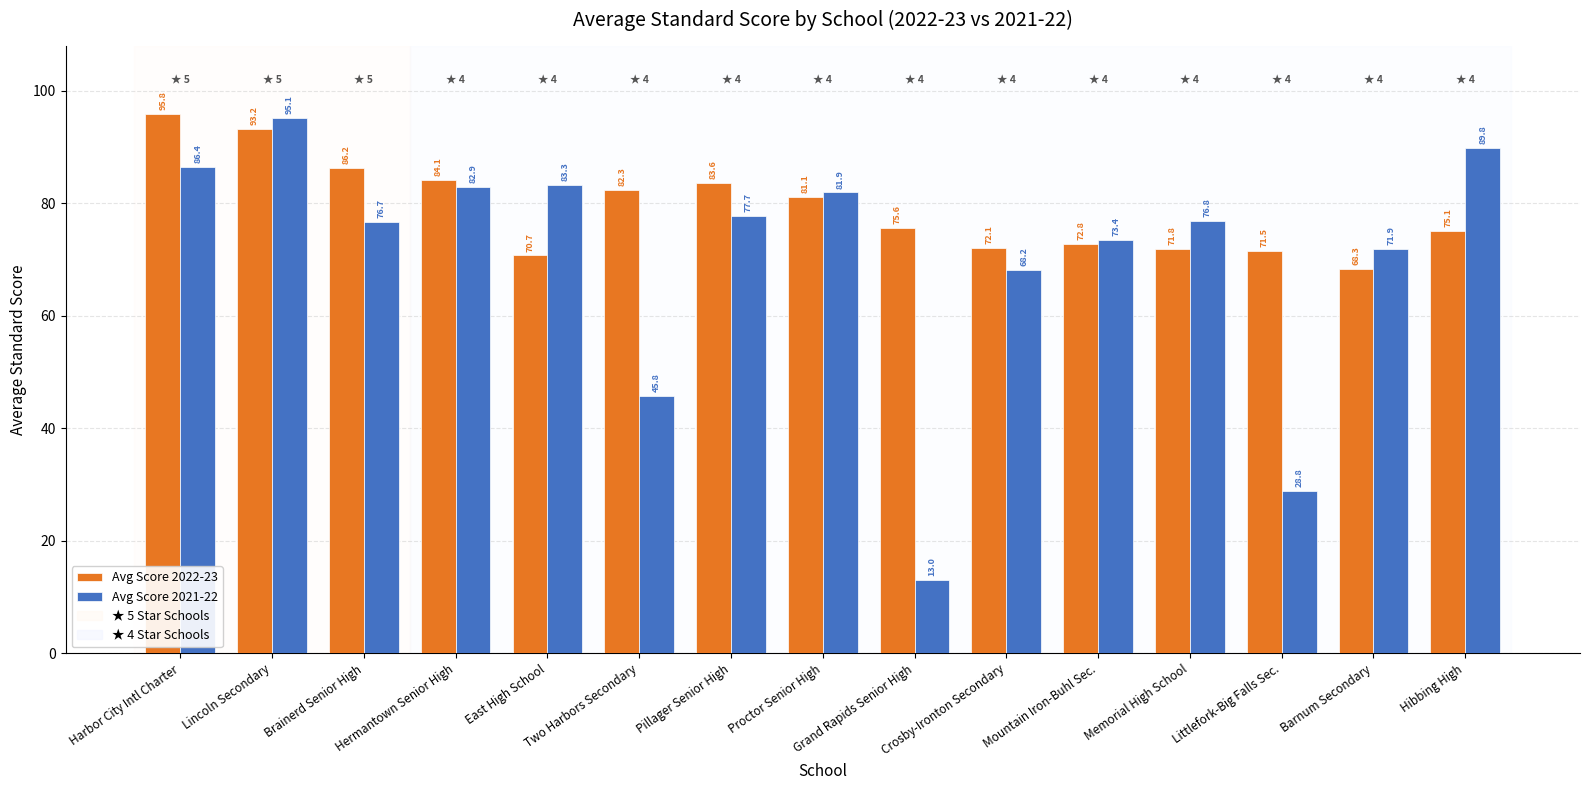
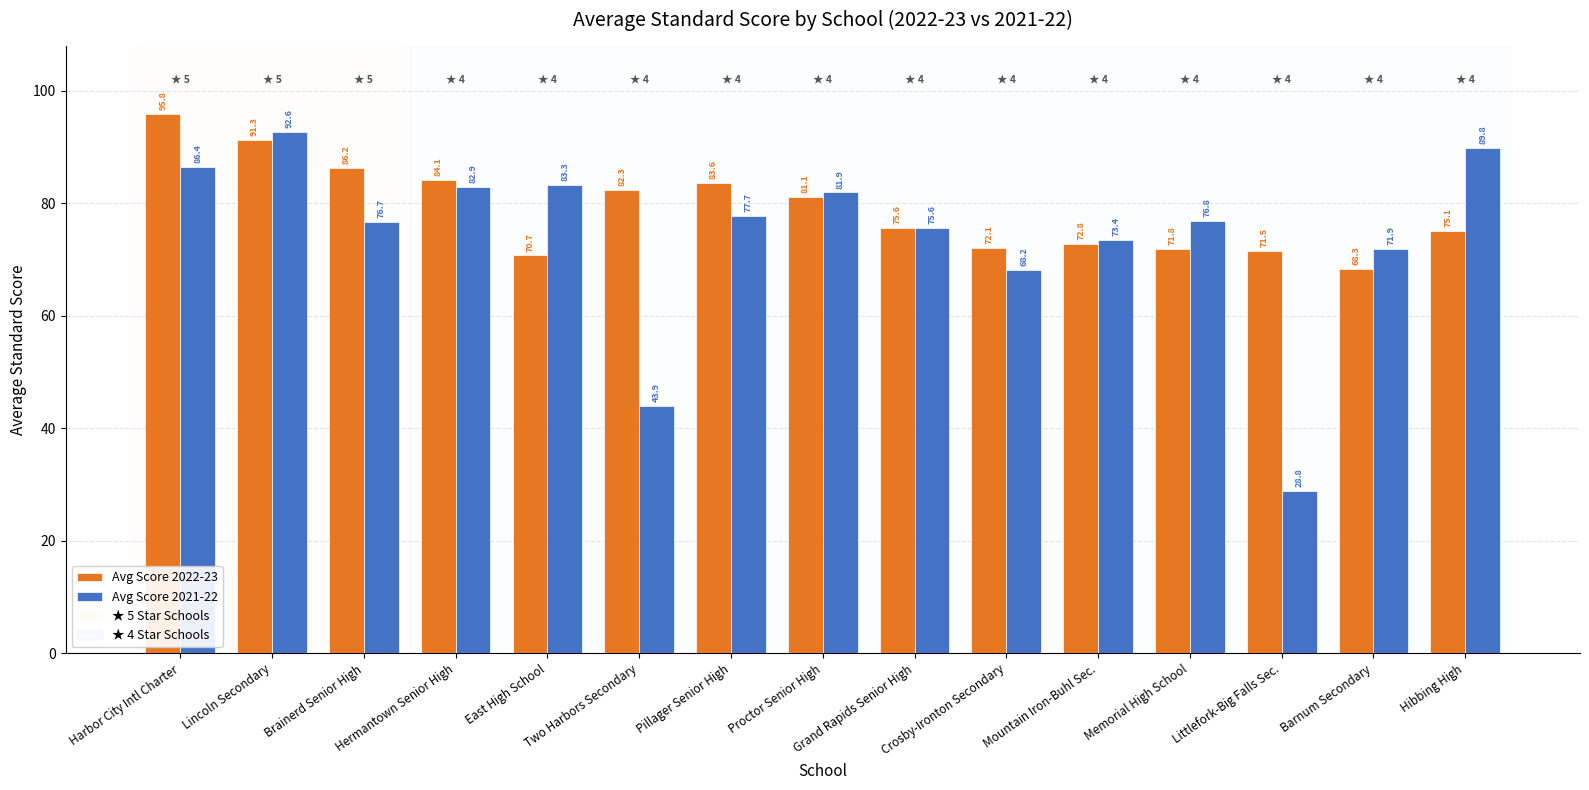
  {
    "Avg Score 2022-23": {
      "Harbor City Intl Charter": 95.8,
-     "Lincoln Secondary": 93.2,
+     "Lincoln Secondary": 91.3,
      "Brainerd Senior High": 86.2,
      "Hermantown Senior High": 84.1,
      "East High School": 70.7,
      "Two Harbors Secondary": 82.3,
      "Pillager Senior High": 83.6,
      "Proctor Senior High": 81.1,
      "Grand Rapids Senior High": 75.6,
      "Crosby-Ironton Secondary": 72.1,
      "Mountain Iron-Buhl Sec.": 72.8,
      "Memorial High School": 71.8,
      "Littlefork-Big Falls Sec.": 71.5,
      "Barnum Secondary": 68.3,
      "Hibbing High": 75.1
    },
    "Avg Score 2021-22": {
      "Harbor City Intl Charter": 86.4,
-     "Lincoln Secondary": 95.1,
+     "Lincoln Secondary": 92.6,
      "Brainerd Senior High": 76.7,
      "Hermantown Senior High": 82.9,
      "East High School": 83.3,
-     "Two Harbors Secondary": 45.8,
+     "Two Harbors Secondary": 43.9,
      "Pillager Senior High": 77.7,
      "Proctor Senior High": 81.9,
-     "Grand Rapids Senior High": 13.0,
+     "Grand Rapids Senior High": 75.6,
      "Crosby-Ironton Secondary": 68.2,
      "Mountain Iron-Buhl Sec.": 73.4,
      "Memorial High School": 76.8,
      "Littlefork-Big Falls Sec.": 28.8,
      "Barnum Secondary": 71.9,
      "Hibbing High": 89.8
    }
  }
